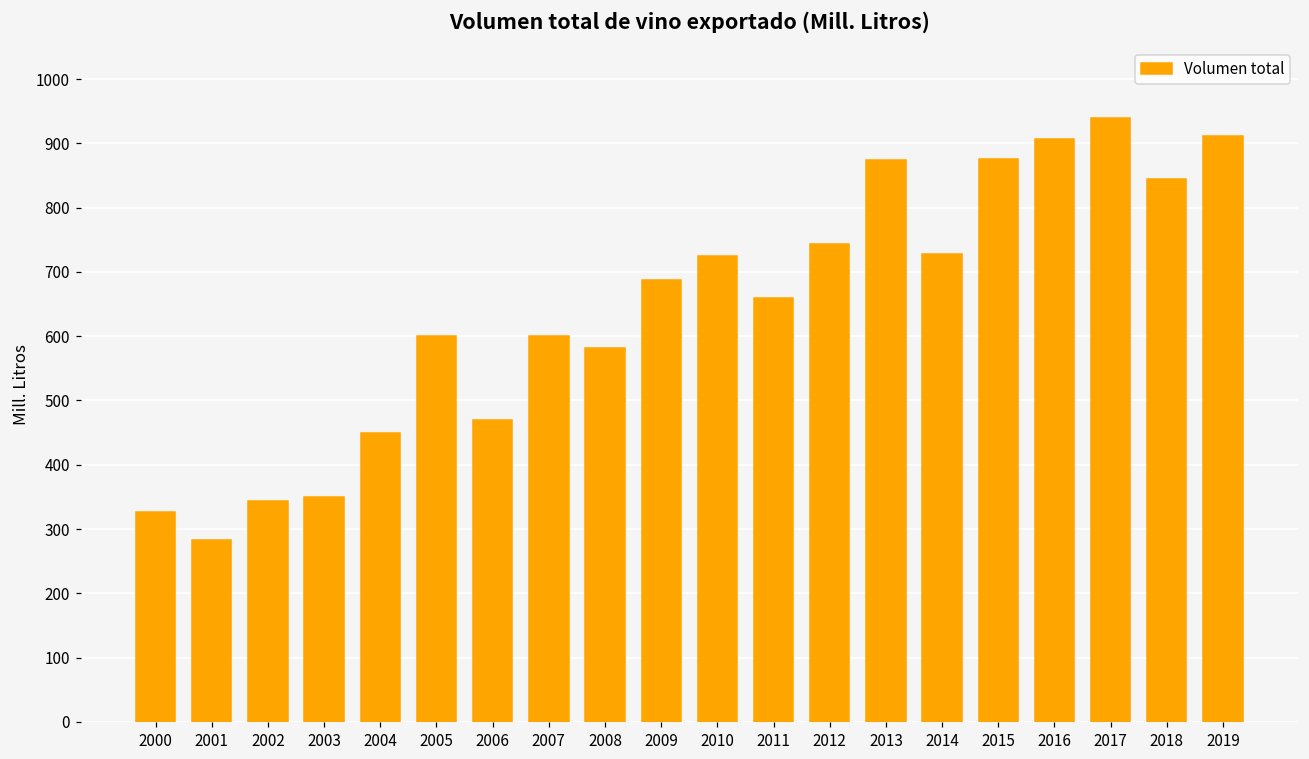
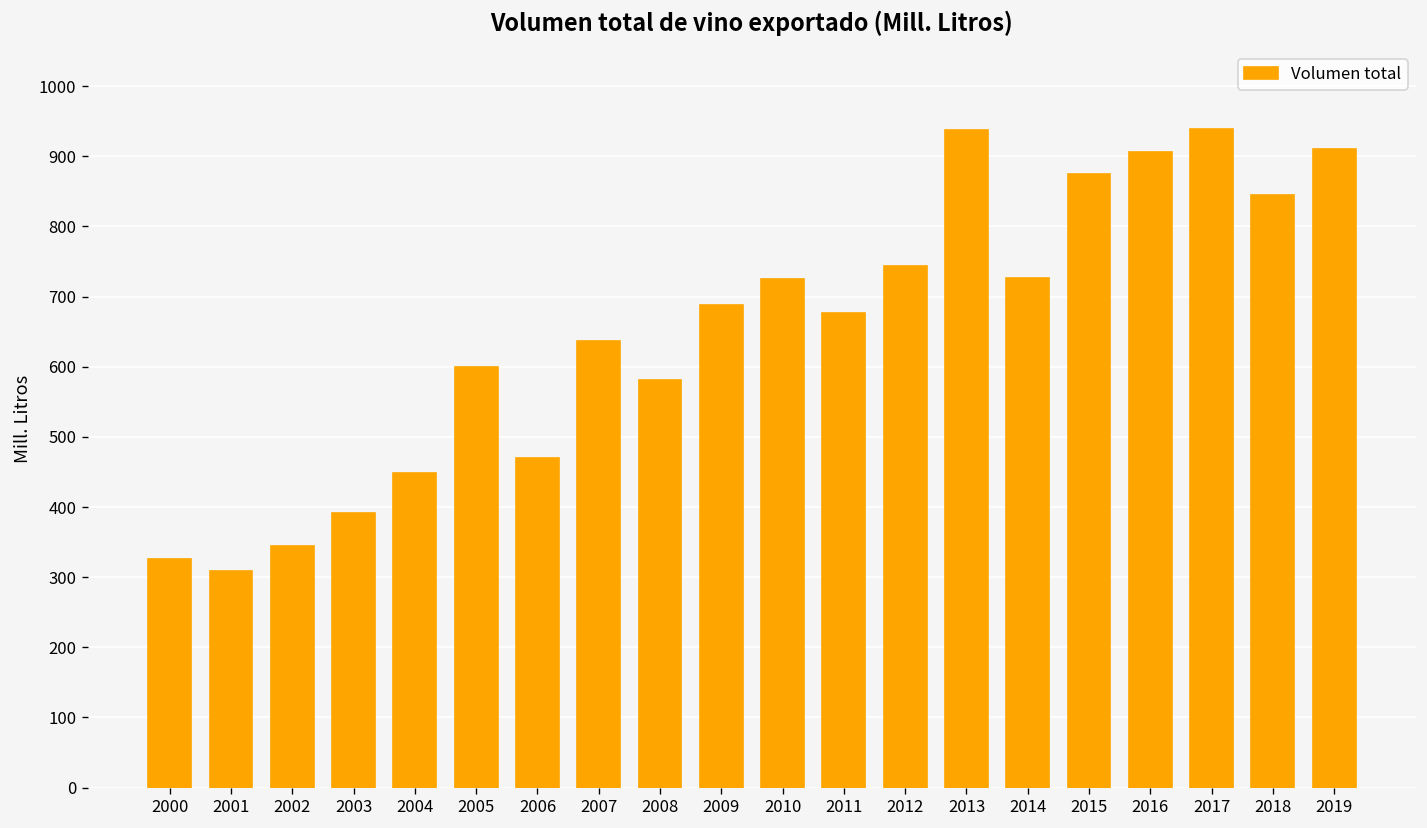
  {
    "2000": 330,
-   "2001": 280,
+   "2001": 310,
    "2002": 340,
-   "2003": 350,
+   "2003": 390,
    "2004": 450,
    "2005": 600,
    "2006": 470,
-   "2007": 600,
+   "2007": 640,
    "2008": 580,
    "2009": 690,
    "2010": 730,
-   "2011": 660,
+   "2011": 680,
    "2012": 740,
-   "2013": 870,
+   "2013": 940,
    "2014": 730,
    "2015": 880,
    "2016": 910,
    "2017": 940,
    "2018": 840,
    "2019": 910
  }
